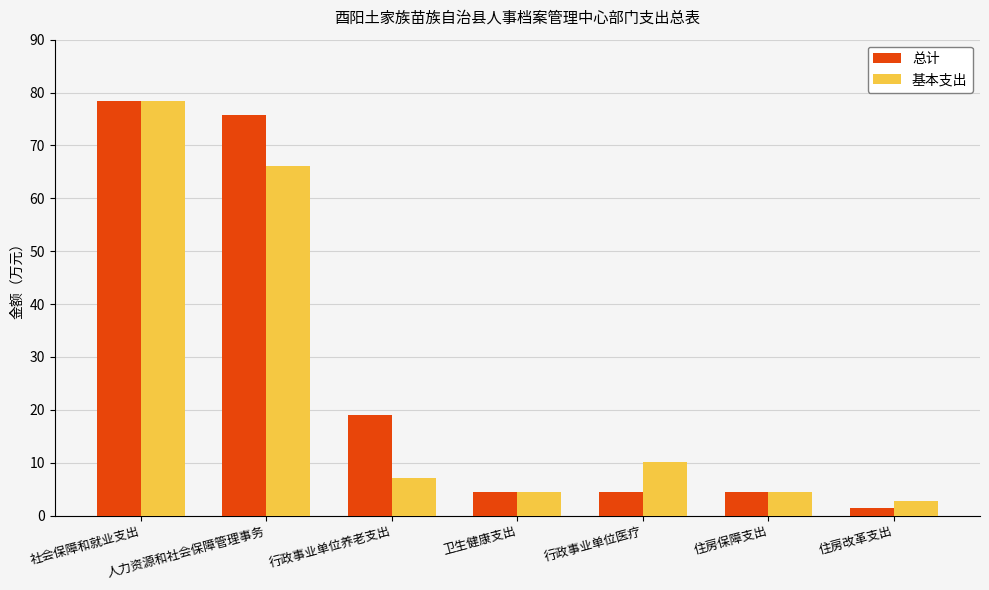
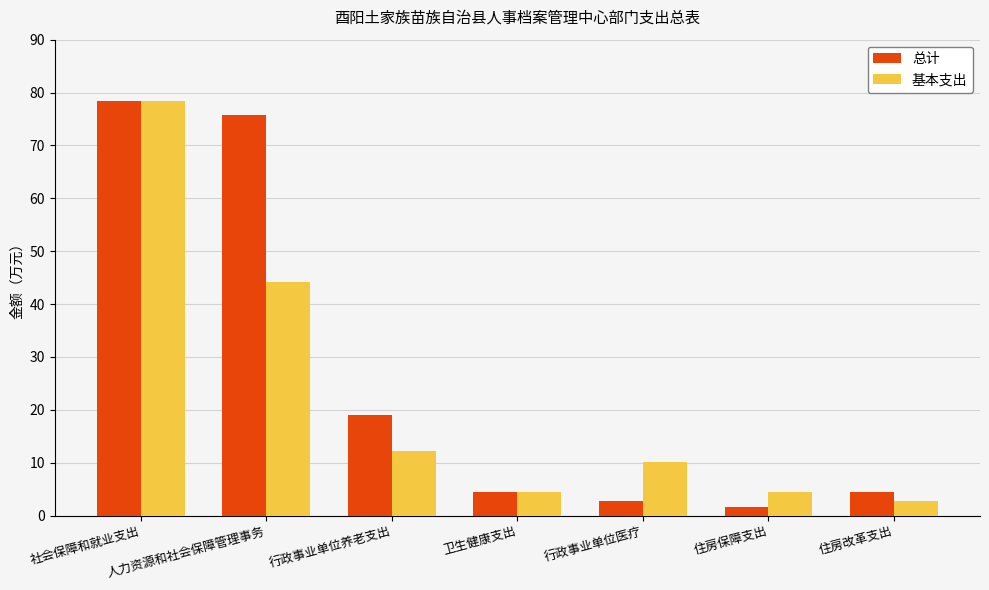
  {
    "总计": {
      "社会保障和就业支出": 78,
      "人力资源和社会保障管理事务": 76,
      "行政事业单位养老支出": 19,
      "卫生健康支出": 4,
-     "行政事业单位医疗": 4,
-     "住房保障支出": 4,
-     "住房改革支出": 1
+     "行政事业单位医疗": 3,
+     "住房保障支出": 2,
+     "住房改革支出": 4
    },
    "基本支出": {
      "社会保障和就业支出": 78,
-     "人力资源和社会保障管理事务": 66,
-     "行政事业单位养老支出": 7,
+     "人力资源和社会保障管理事务": 44,
+     "行政事业单位养老支出": 12,
      "卫生健康支出": 4,
      "行政事业单位医疗": 10,
      "住房保障支出": 4,
      "住房改革支出": 3
    }
  }
